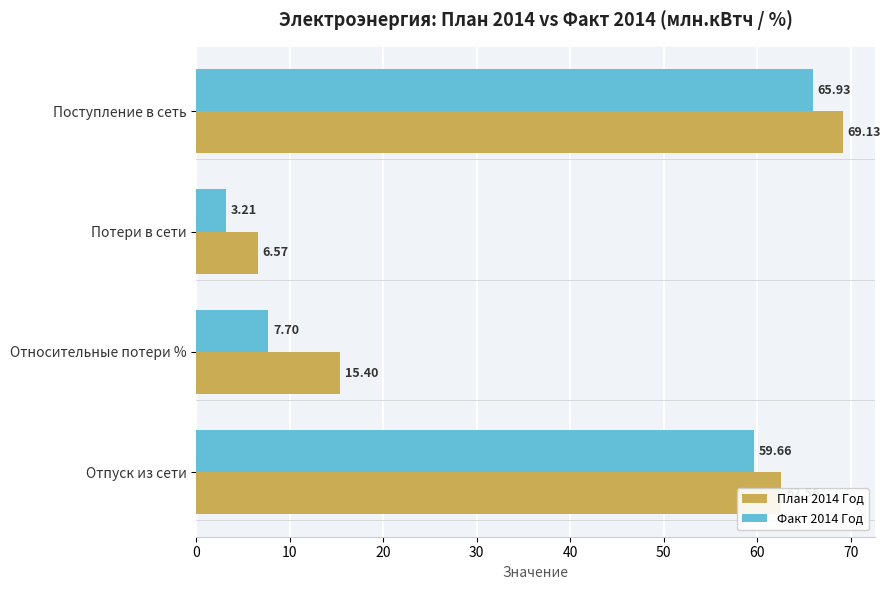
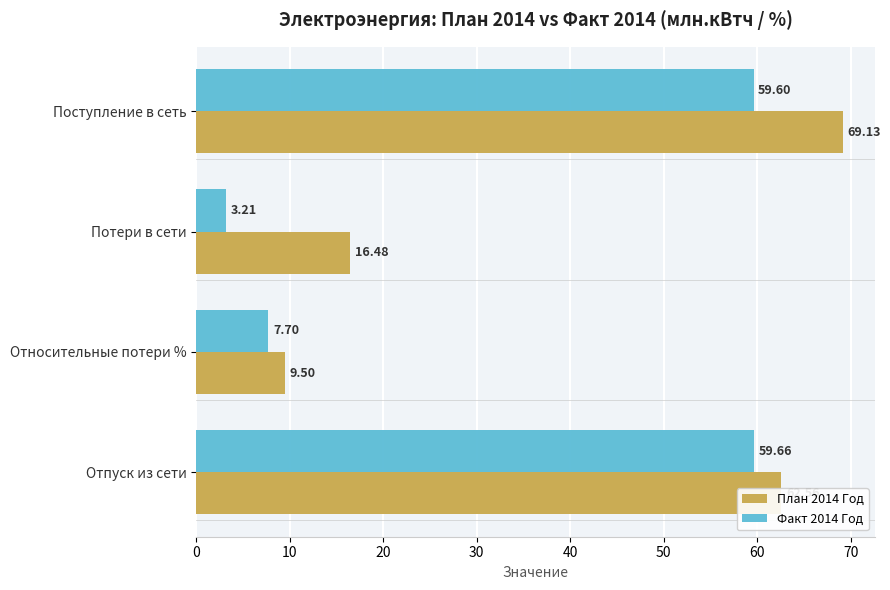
  {
    "План 2014 Год": {
      "Поступление в сеть": 69.13,
-     "Потери в сети": 6.57,
-     "Относительные потери %": 15.40
+     "Потери в сети": 16.48,
+     "Относительные потери %": 9.50
    },
    "Факт 2014 Год": {
-     "Поступление в сеть": 65.93,
+     "Поступление в сеть": 59.60,
      "Потери в сети": 3.21,
      "Относительные потери %": 7.70,
      "Отпуск из сети": 59.66
    }
  }
